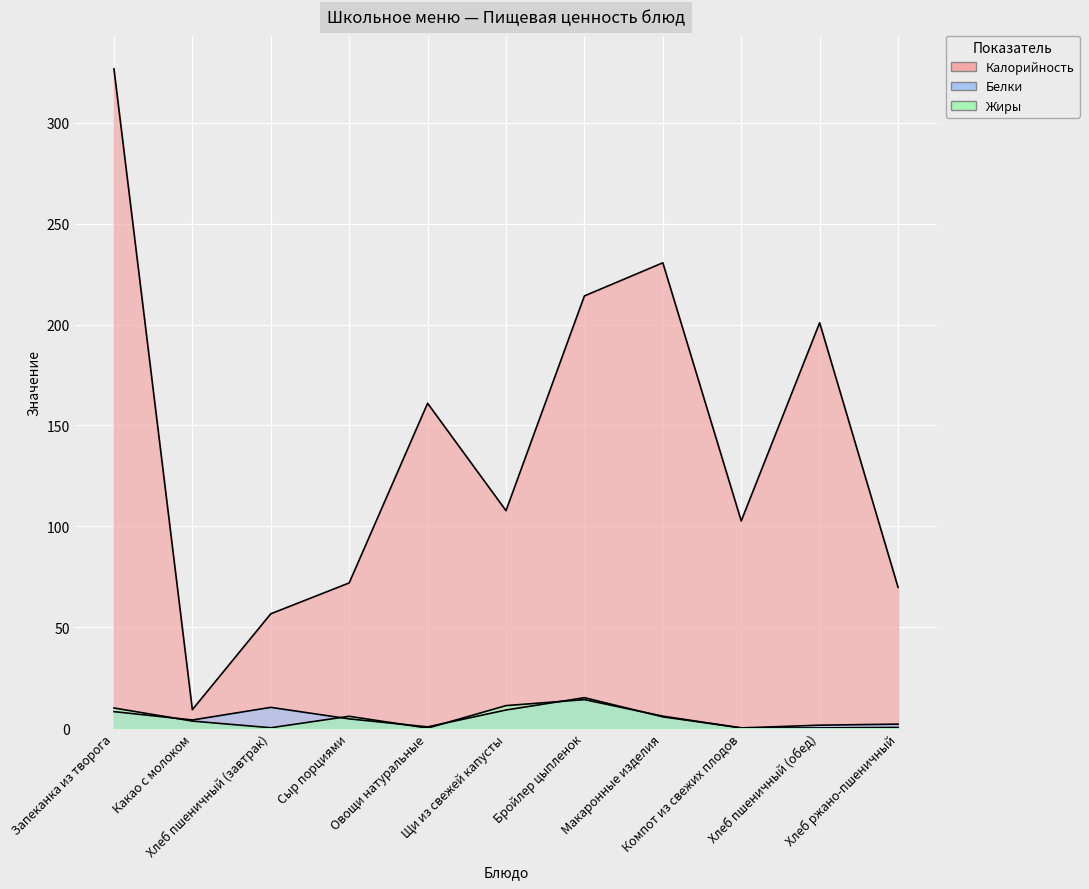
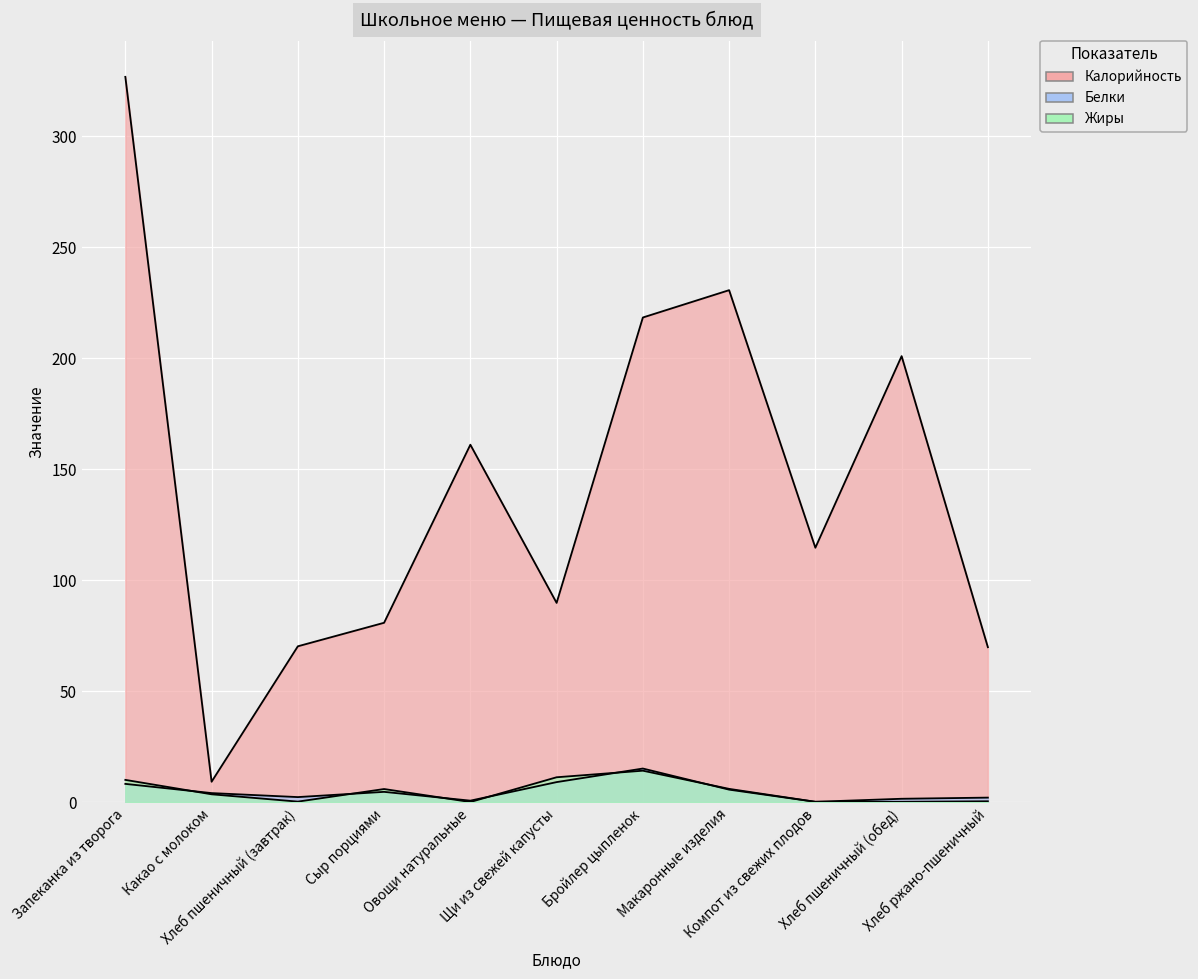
  {
    "Калорийность": {
      "Запеканка из творога": 327,
      "Какао с молоком": 9,
-     "Хлеб пшеничный (завтрак)": 57,
-     "Сыр порциями": 72,
+     "Хлеб пшеничный (завтрак)": 70,
+     "Сыр порциями": 81,
      "Овощи натуральные": 161,
-     "Щи из свежей капусты": 108,
-     "Бройлер цыпленок": 214,
+     "Щи из свежей капусты": 90,
+     "Бройлер цыпленок": 218,
      "Макаронные изделия": 231,
-     "Компот из свежих плодов": 103,
+     "Компот из свежих плодов": 115,
      "Хлеб пшеничный (обед)": 201,
      "Хлеб ржано-пшеничный": 70
    },
    "Белки": {
      "Запеканка из творога": 8,
-     "Хлеб пшеничный (завтрак)": 10,
+     "Хлеб пшеничный (завтрак)": 2,
      "Сыр порциями": 5,
      "Щи из свежей капусты": 9,
      "Хлеб пшеничный (обед)": 2,
      "Хлеб ржано-пшеничный": 2
    },
    "Жиры": {
      "Запеканка из творога": 10,
      "Хлеб пшеничный (завтрак)": 0,
      "Сыр порциями": 6,
      "Щи из свежей капусты": 11,
      "Хлеб пшеничный (обед)": 0,
      "Хлеб ржано-пшеничный": 0
    }
  }
